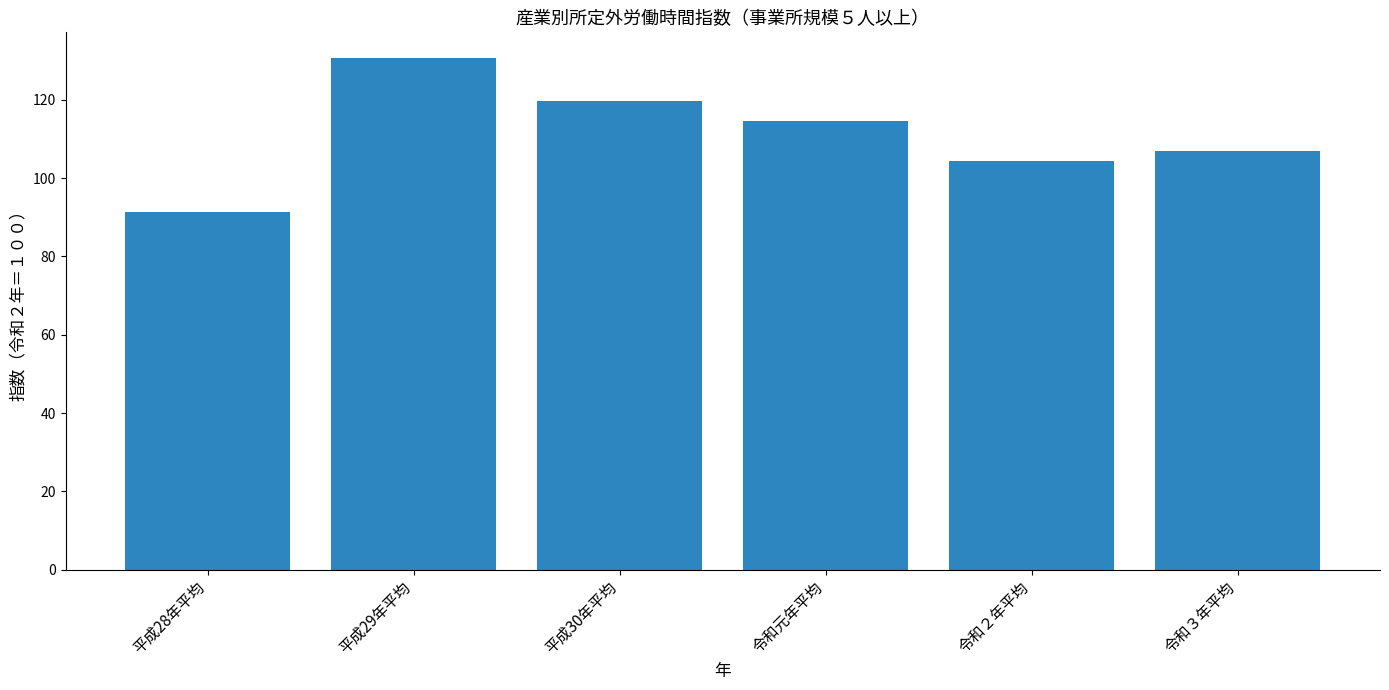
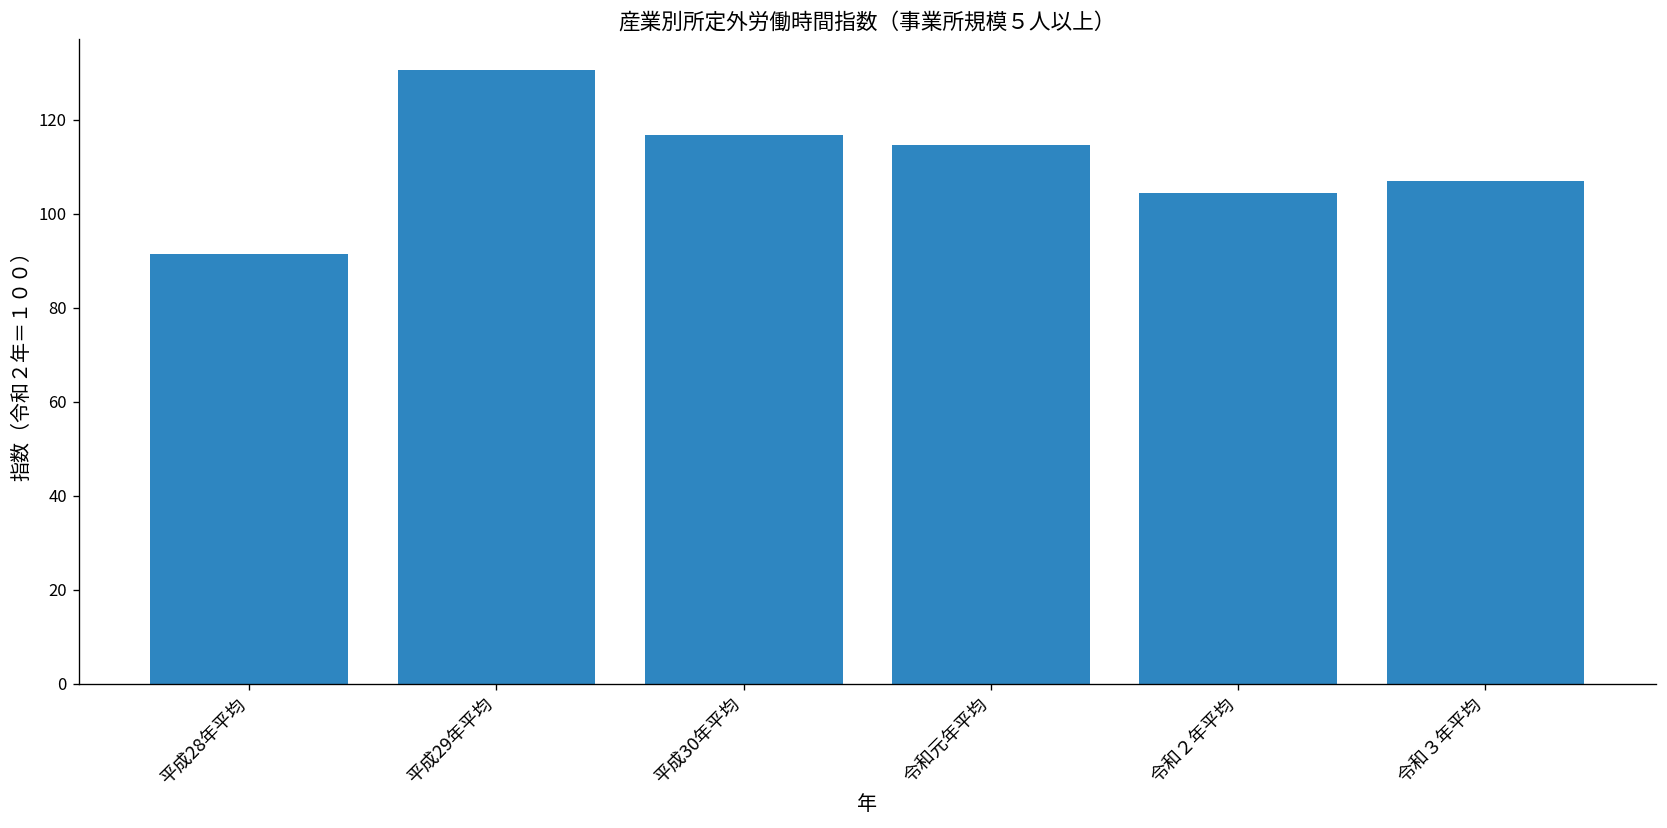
  {
    "平成28年平均": 91,
    "平成29年平均": 131,
-   "平成30年平均": 120,
+   "平成30年平均": 117,
    "令和元年平均": 115,
    "令和２年平均": 104,
    "令和３年平均": 107
  }
